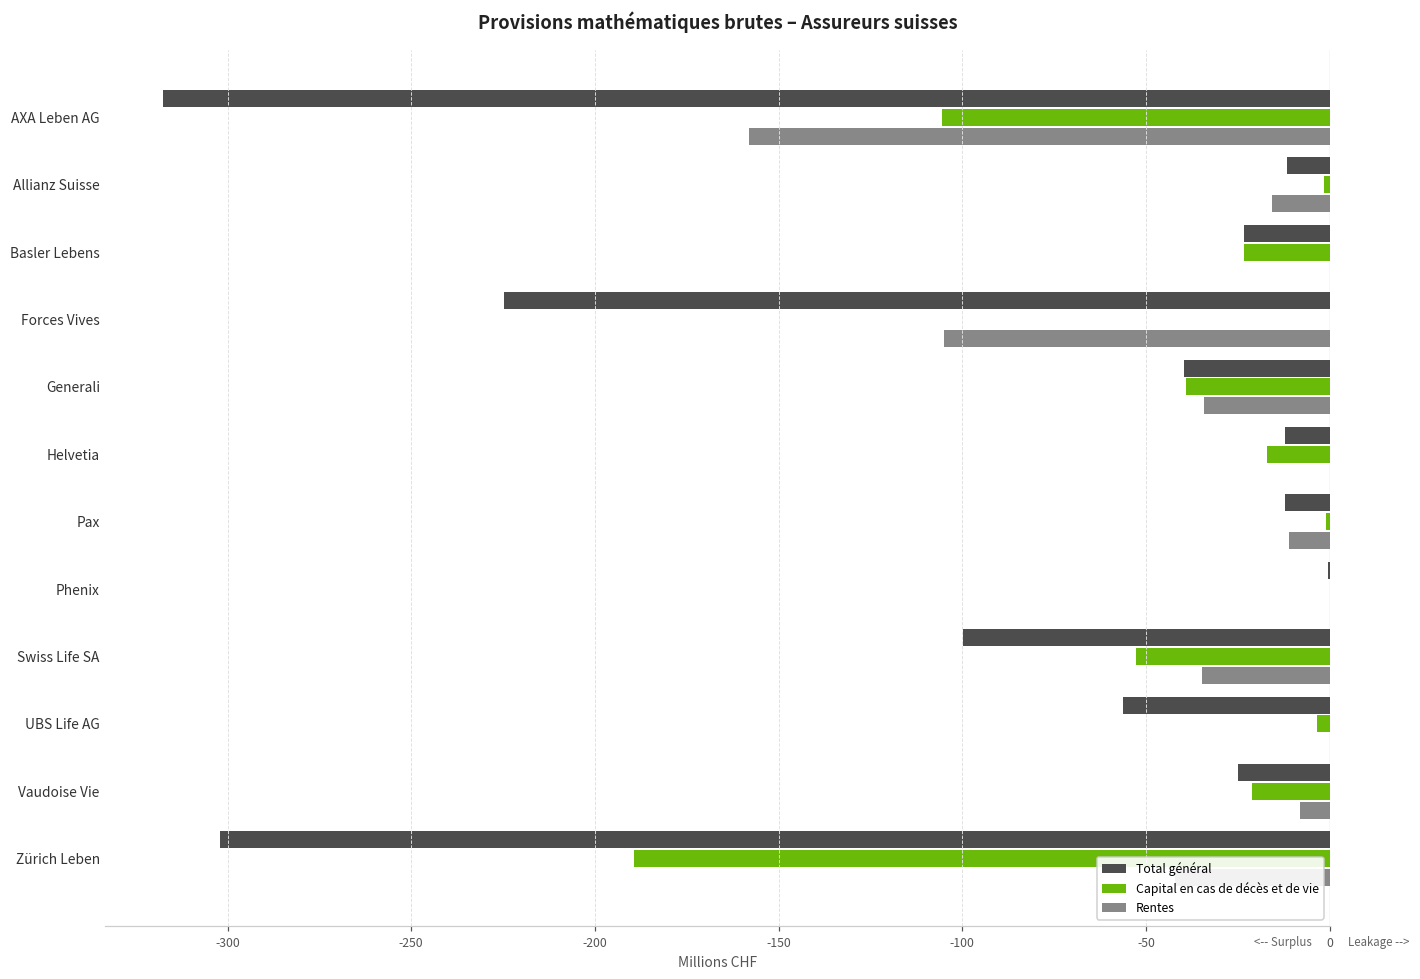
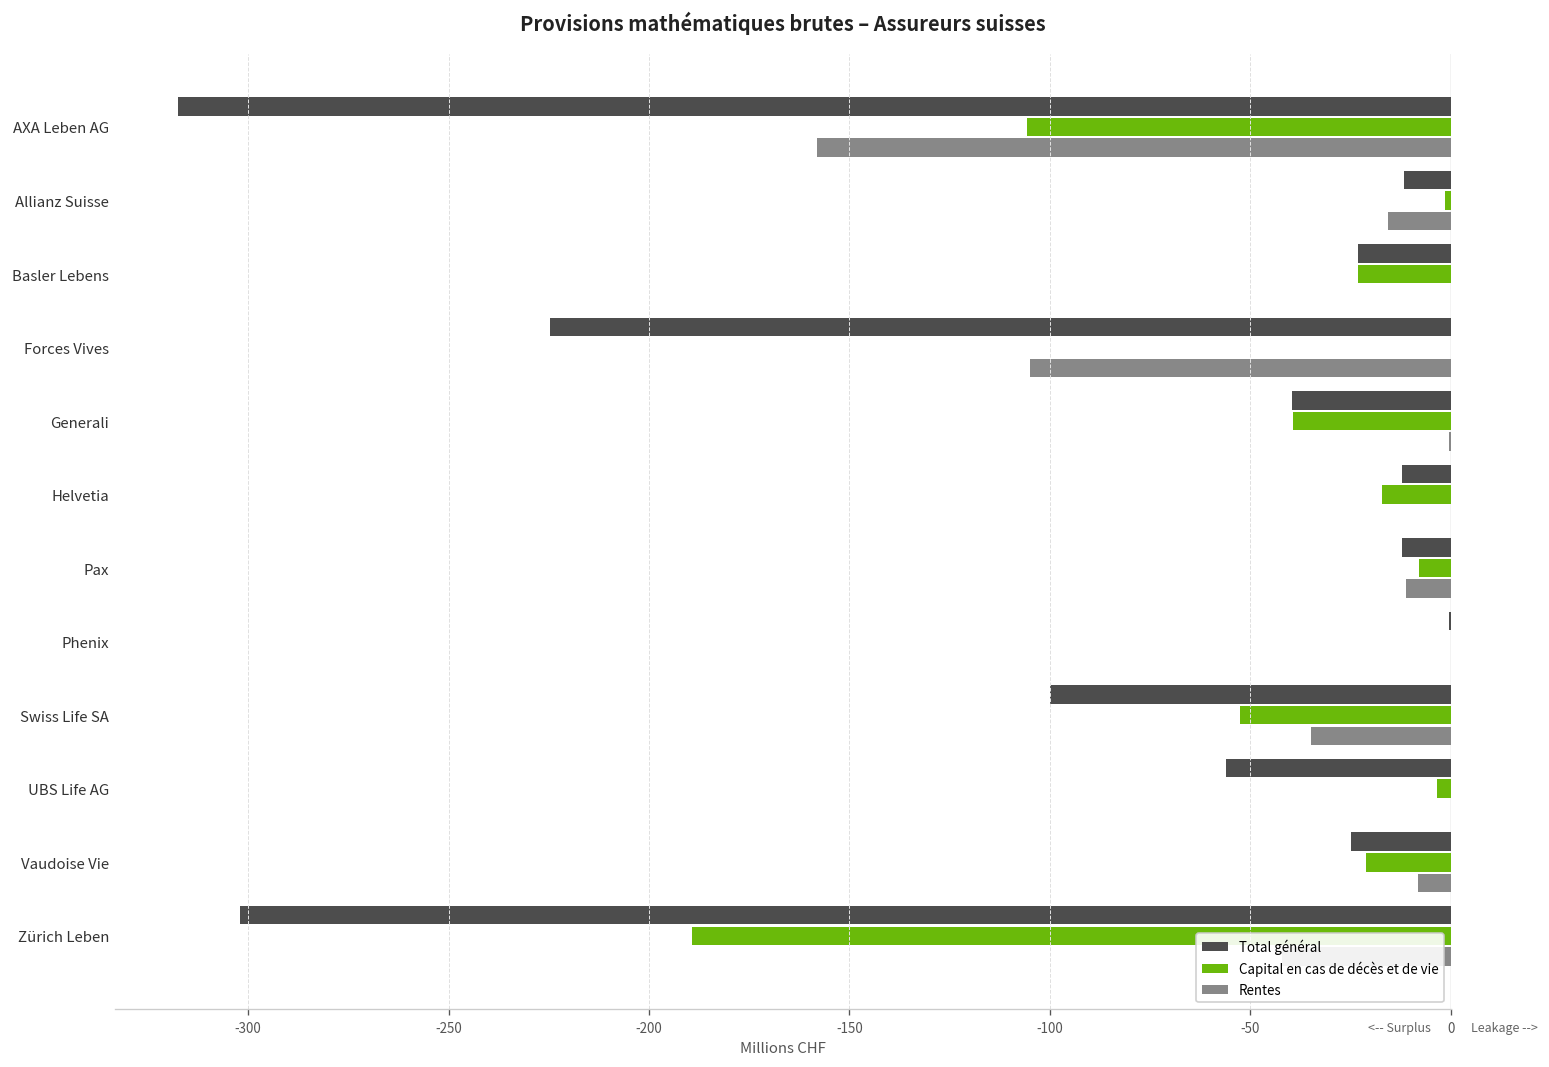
  {
    "Total général": {
      "AXA Leben AG": -317,
      "Allianz Suisse": -12,
      "Basler Lebens": -23,
      "Forces Vives": -225,
      "Generali": -40,
      "Helvetia": -12,
      "Pax": -12,
      "Swiss Life SA": -100,
      "UBS Life AG": -56,
      "Vaudoise Vie": -25,
      "Zürich Leben": -302
    },
    "Capital en cas de décès et de vie": {
      "AXA Leben AG": -106,
      "Allianz Suisse": -2,
      "Basler Lebens": -23,
      "Forces Vives": 0,
      "Generali": -39,
      "Helvetia": -17,
-     "Pax": -1,
+     "Pax": -8,
      "Phenix": 0,
      "Swiss Life SA": -53,
      "UBS Life AG": -3,
      "Vaudoise Vie": -21,
      "Zürich Leben": -189
    },
    "Rentes": {
      "AXA Leben AG": -158,
      "Allianz Suisse": -16,
      "Basler Lebens": 0,
      "Forces Vives": -105,
-     "Generali": -34,
+     "Generali": 0,
      "Helvetia": 0,
      "Pax": -11,
      "Phenix": 0,
      "Swiss Life SA": -35,
      "UBS Life AG": 0,
      "Vaudoise Vie": -8
    }
  }
